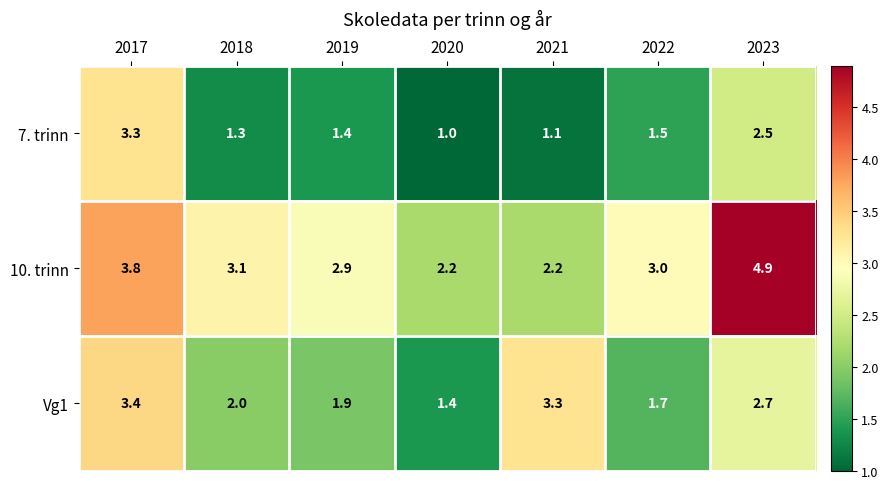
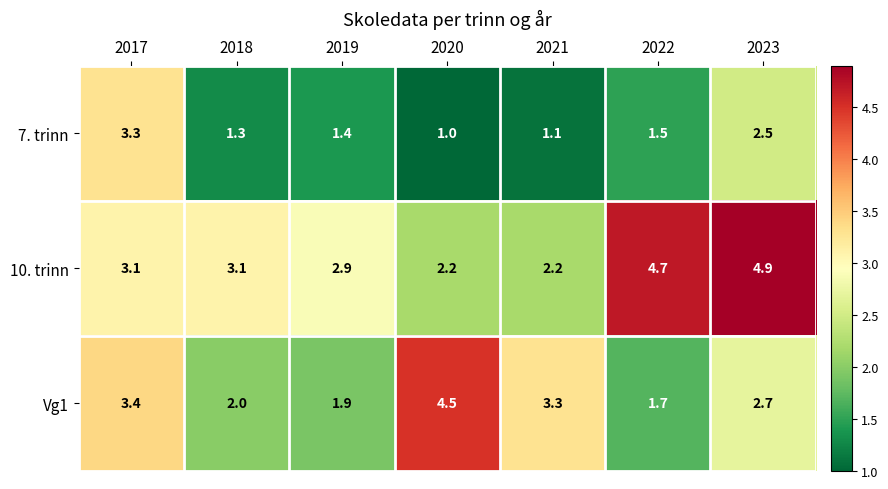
  {
    "7. trinn": {
      "2017": 3.3,
      "2018": 1.3,
      "2019": 1.4,
      "2020": 1.0,
      "2021": 1.1,
      "2022": 1.5,
      "2023": 2.5
    },
    "10. trinn": {
-     "2017": 3.8,
+     "2017": 3.1,
      "2018": 3.1,
      "2019": 2.9,
      "2020": 2.2,
      "2021": 2.2,
-     "2022": 3.0,
+     "2022": 4.7,
      "2023": 4.9
    },
    "Vg1": {
      "2017": 3.4,
      "2018": 2.0,
      "2019": 1.9,
-     "2020": 1.4,
+     "2020": 4.5,
      "2021": 3.3,
      "2022": 1.7,
      "2023": 2.7
    }
  }
